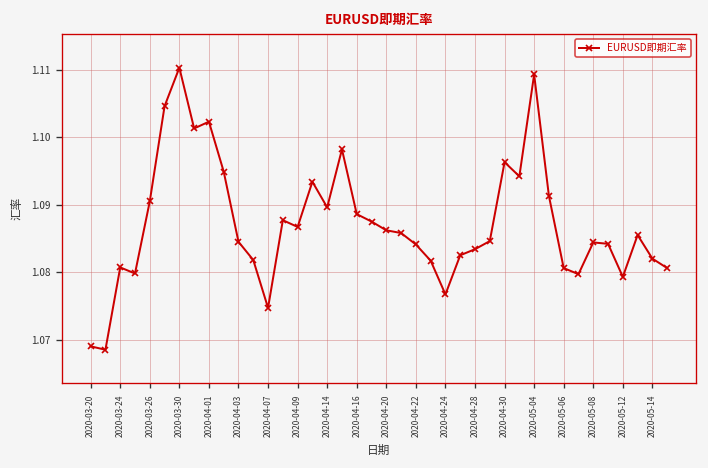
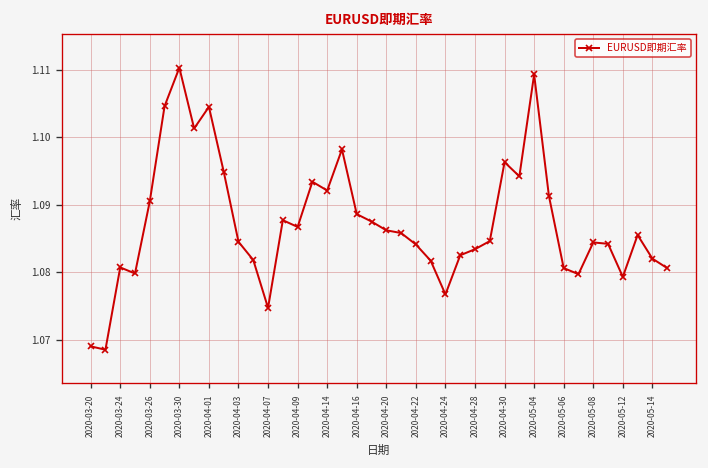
  {
    "2020-03-20": 1.069,
    "2020-03-24": 1.081,
    "2020-03-26": 1.091,
    "2020-03-30": 1.110,
-   "2020-04-01": 1.102,
+   "2020-04-01": 1.105,
    "2020-04-03": 1.085,
    "2020-04-07": 1.075,
    "2020-04-09": 1.087,
-   "2020-04-14": 1.090,
+   "2020-04-14": 1.092,
    "2020-04-16": 1.089,
    "2020-04-20": 1.086,
    "2020-04-22": 1.084,
    "2020-04-24": 1.077,
    "2020-04-28": 1.083,
    "2020-04-30": 1.096,
    "2020-05-04": 1.109,
    "2020-05-06": 1.081,
    "2020-05-08": 1.084,
    "2020-05-12": 1.079,
    "2020-05-14": 1.082
  }
